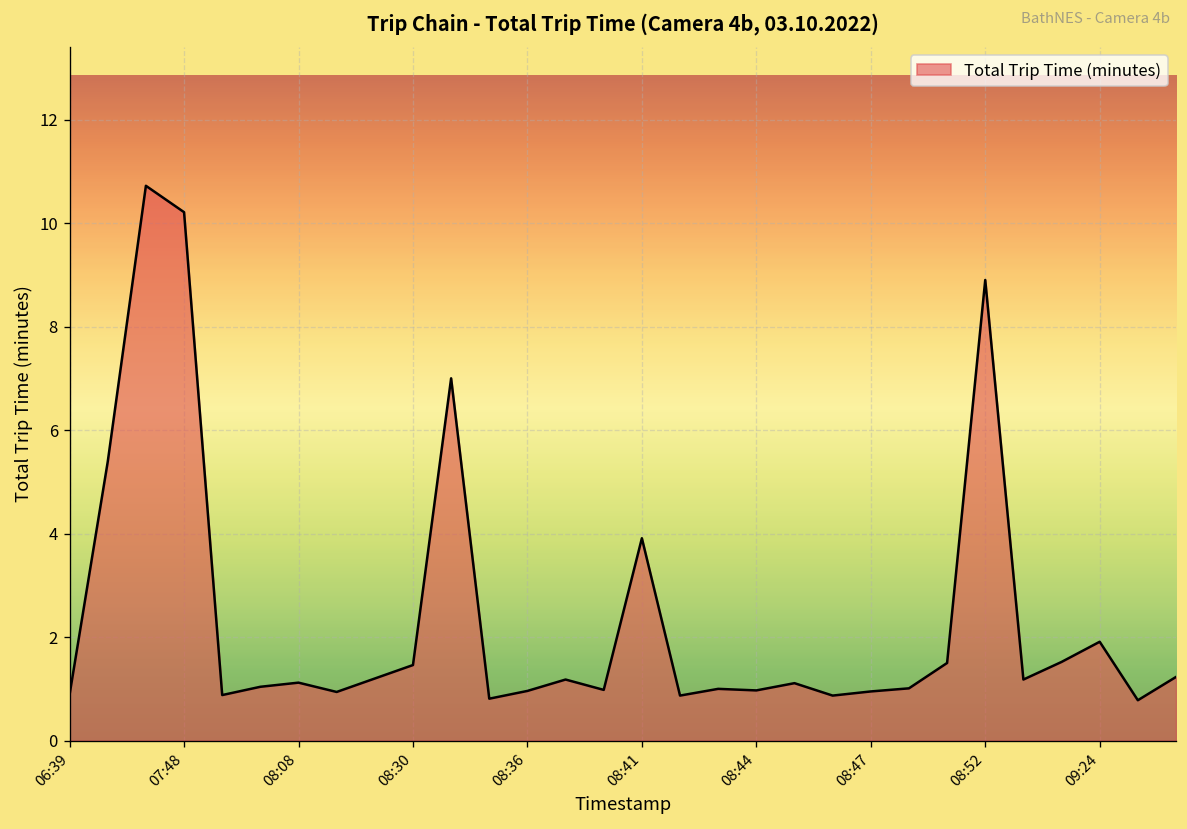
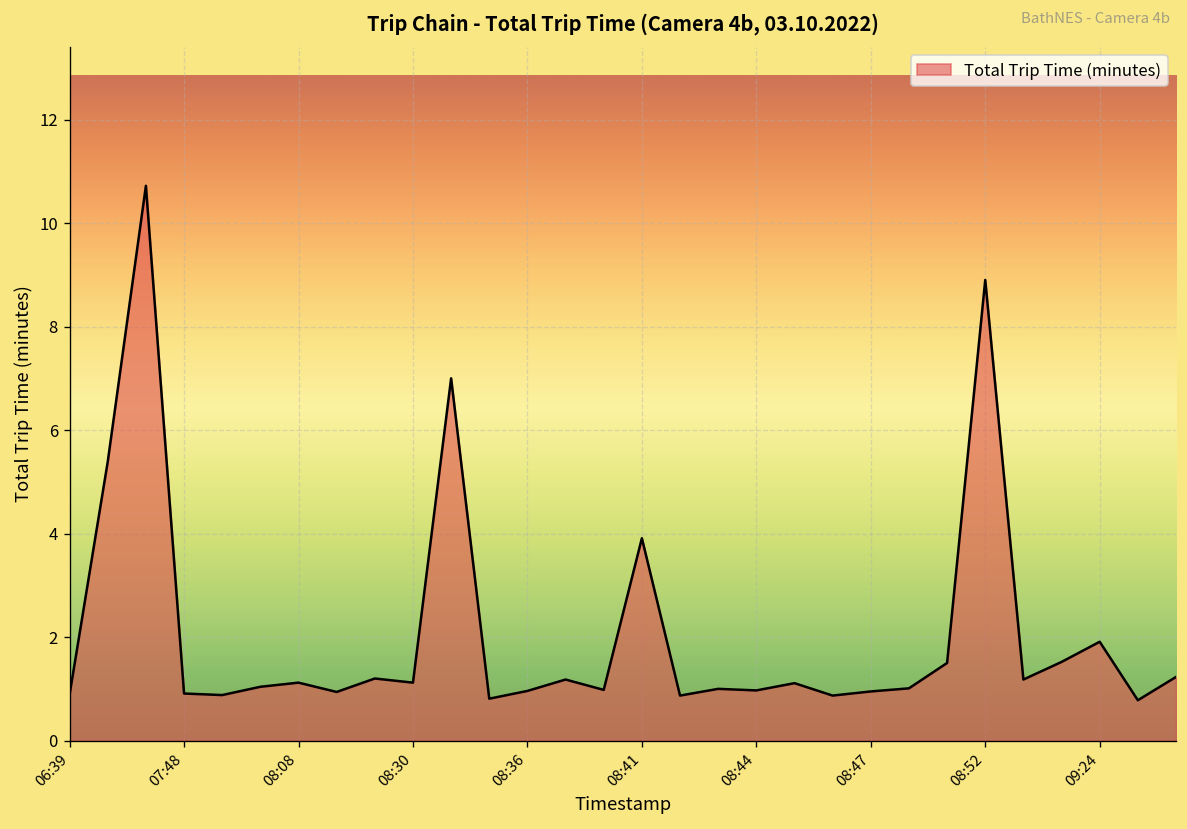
  {
    "06:39": 0.9,
-   "07:48": 10.2,
+   "07:48": 0.9,
    "08:08": 1.1,
-   "08:30": 1.5,
+   "08:30": 1.1,
    "08:36": 1.0,
    "08:41": 3.9,
    "08:52": 8.9,
    "09:24": 1.9
  }
